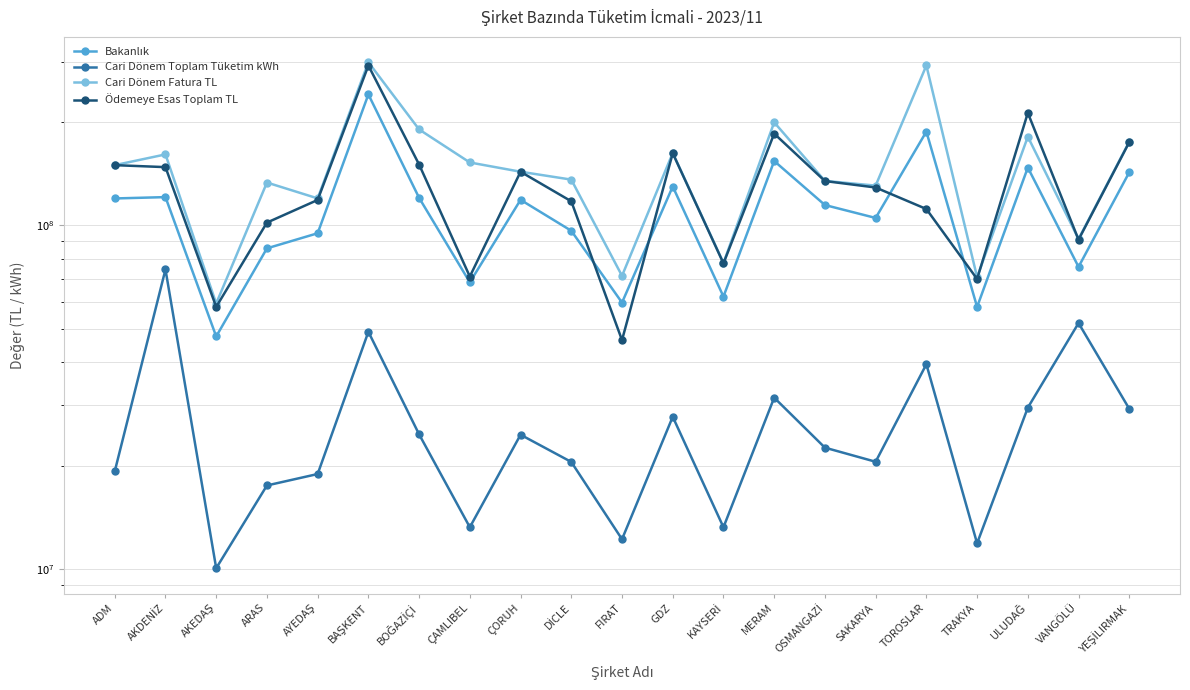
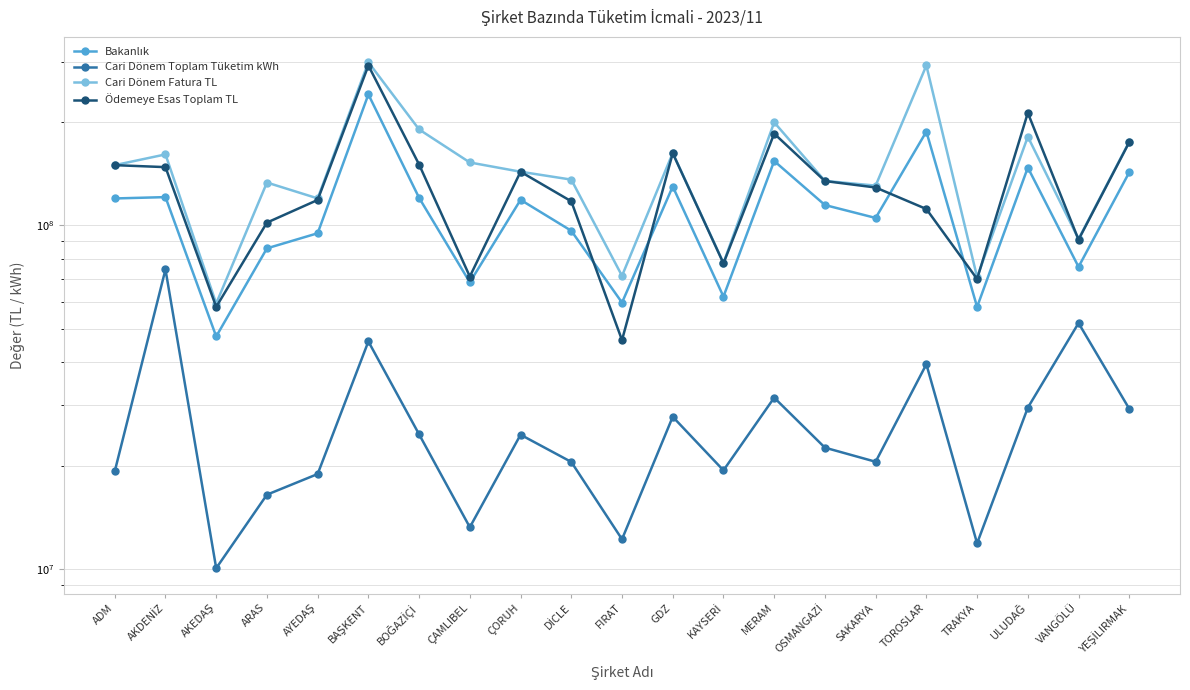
  {
    "Cari Dönem Toplam Tüketim kWh": {
      "ADM": 19000000,
      "AKDENİZ": 74000000,
      "AKEDAŞ": 10100000,
-     "ARAS": 18000000,
+     "ARAS": 16000000,
      "AYEDAŞ": 19000000,
-     "BAŞKENT": 49000000,
+     "BAŞKENT": 46000000,
      "BOĞAZİÇİ": 25000000,
      "ÇAMLIBEL": 13200000,
      "ÇORUH": 25000000,
      "DİCLE": 21000000,
      "FIRAT": 12200000,
      "GDZ": 28000000,
-     "KAYSERİ": 13200000,
+     "KAYSERİ": 19000000,
      "MERAM": 32000000,
      "OSMANGAZİ": 23000000,
      "SAKARYA": 21000000,
      "TOROSLAR": 39000000,
      "TRAKYA": 11900000,
      "ULUDAĞ": 29000000,
      "VANGÖLÜ": 52000000,
      "YEŞİLIRMAK": 29000000
    },
    "Ödemeye Esas Toplam TL": {
      "AKDENİZ": 148000000,
      "AKEDAŞ": 58000000,
      "ARAS": 102000000,
      "BAŞKENT": 290000000,
      "BOĞAZİÇİ": 150000000,
      "ÇAMLIBEL": 71000000,
      "DİCLE": 118000000,
      "FIRAT": 46000000,
      "MERAM": 190000000,
      "TOROSLAR": 112000000,
      "ULUDAĞ": 210000000
    }
  }
